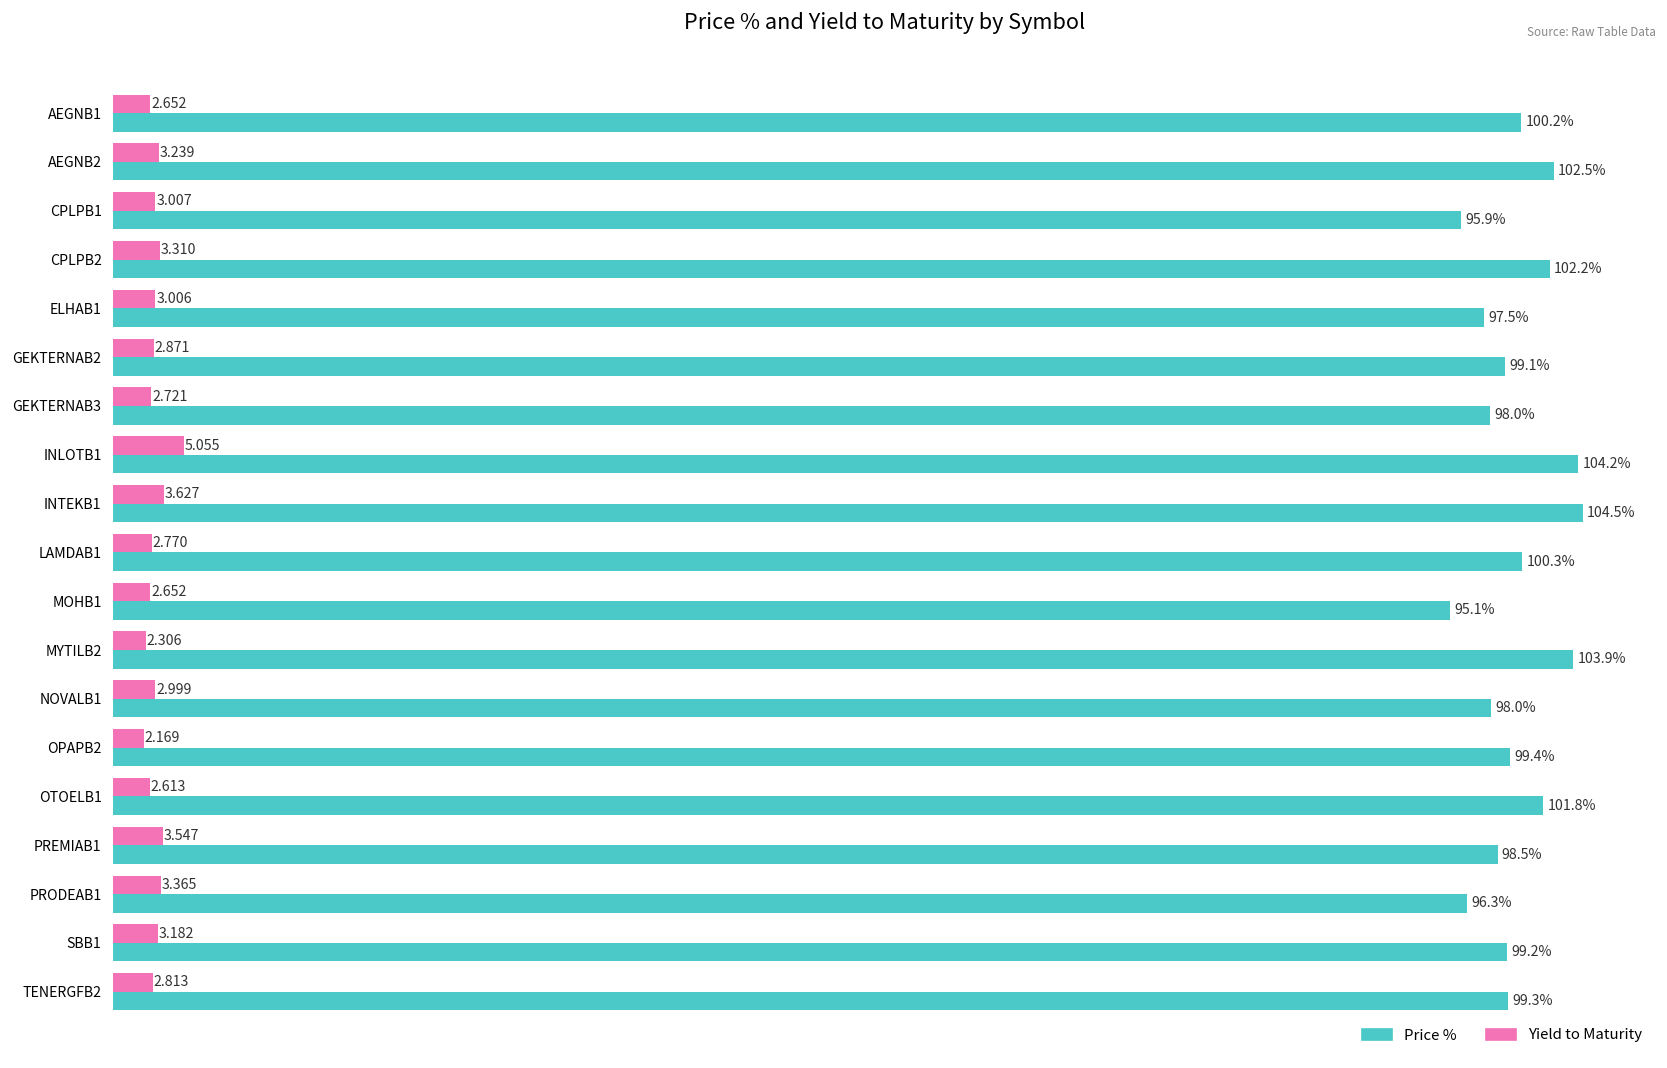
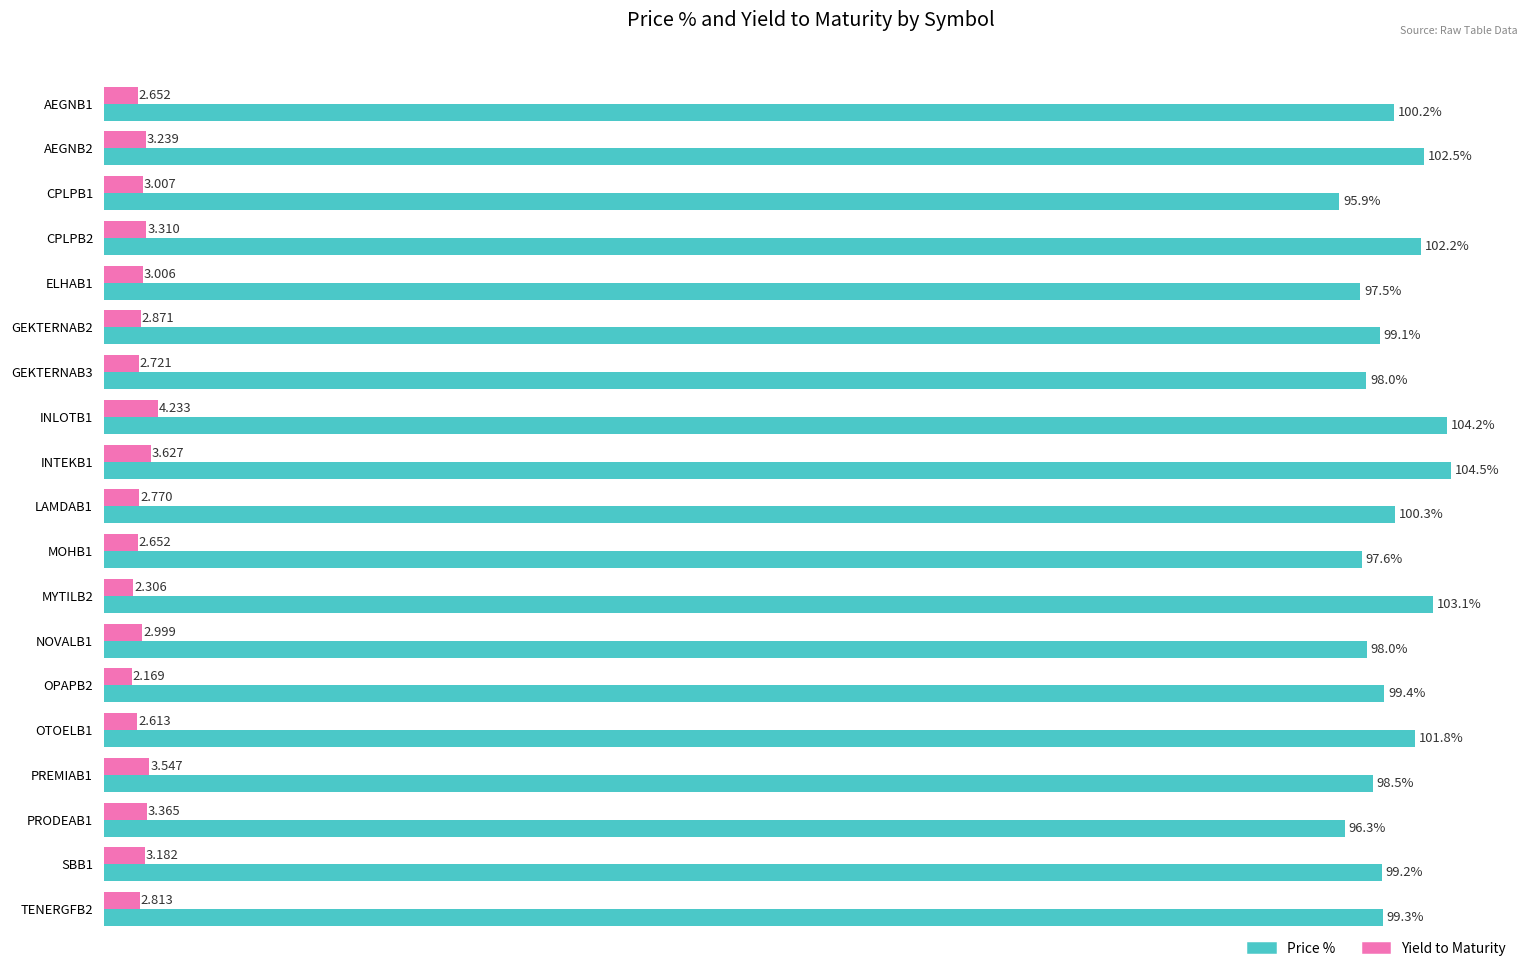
  {
    "Price %": {
      "AEGNB1": "100.2%",
      "AEGNB2": "102.5%",
      "CPLPB1": "95.9%",
      "CPLPB2": "102.2%",
      "ELHAB1": "97.5%",
      "GEKTERNAB2": "99.1%",
      "GEKTERNAB3": "98.0%",
      "INLOTB1": "104.2%",
      "INTEKB1": "104.5%",
      "LAMDAB1": "100.3%",
-     "MOHB1": "95.1%",
-     "MYTILB2": "103.9%",
+     "MOHB1": "97.6%",
+     "MYTILB2": "103.1%",
      "NOVALB1": "98.0%",
      "OPAPB2": "99.4%",
      "OTOELB1": "101.8%",
      "PREMIAB1": "98.5%",
      "PRODEAB1": "96.3%",
      "SBB1": "99.2%",
      "TENERGFB2": "99.3%"
    },
    "Yield to Maturity": {
      "AEGNB1": "2.652",
      "AEGNB2": "3.239",
      "CPLPB1": "3.007",
      "CPLPB2": "3.310",
      "ELHAB1": "3.006",
      "GEKTERNAB2": "2.871",
      "GEKTERNAB3": "2.721",
-     "INLOTB1": "5.055",
+     "INLOTB1": "4.233",
      "INTEKB1": "3.627",
      "LAMDAB1": "2.770",
      "MOHB1": "2.652",
      "MYTILB2": "2.306",
      "NOVALB1": "2.999",
      "OPAPB2": "2.169",
      "OTOELB1": "2.613",
      "PREMIAB1": "3.547",
      "PRODEAB1": "3.365",
      "SBB1": "3.182",
      "TENERGFB2": "2.813"
    }
  }
